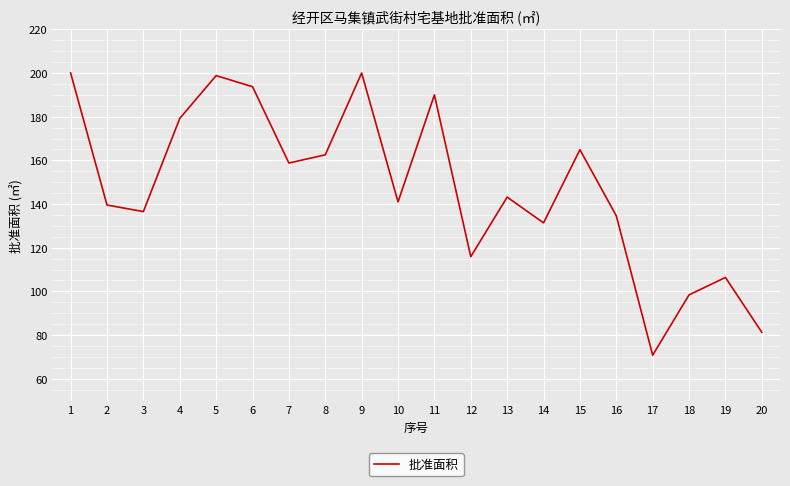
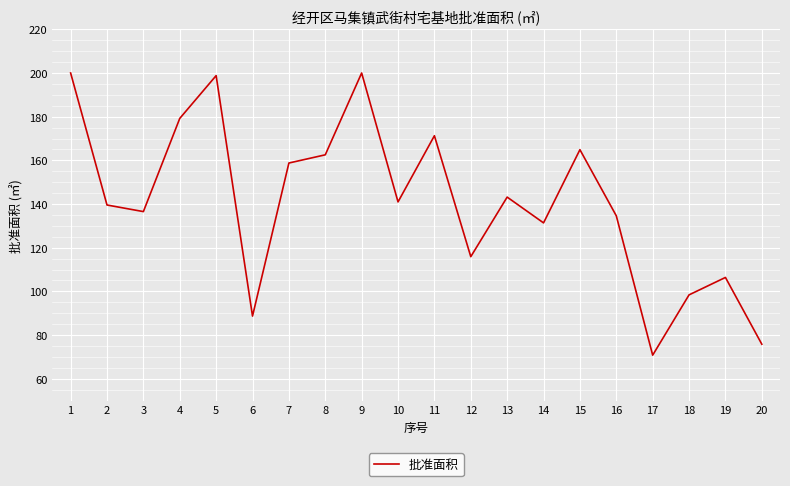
  {
    "1": 200,
    "2": 140,
    "3": 137,
    "4": 179,
    "5": 199,
-   "6": 194,
+   "6": 89,
    "7": 159,
    "8": 163,
    "9": 200,
    "10": 141,
-   "11": 190,
+   "11": 171,
    "12": 116,
    "13": 143,
    "14": 131,
    "15": 165,
    "16": 135,
    "17": 71,
    "18": 98,
    "19": 106,
-   "20": 81
+   "20": 76
  }
